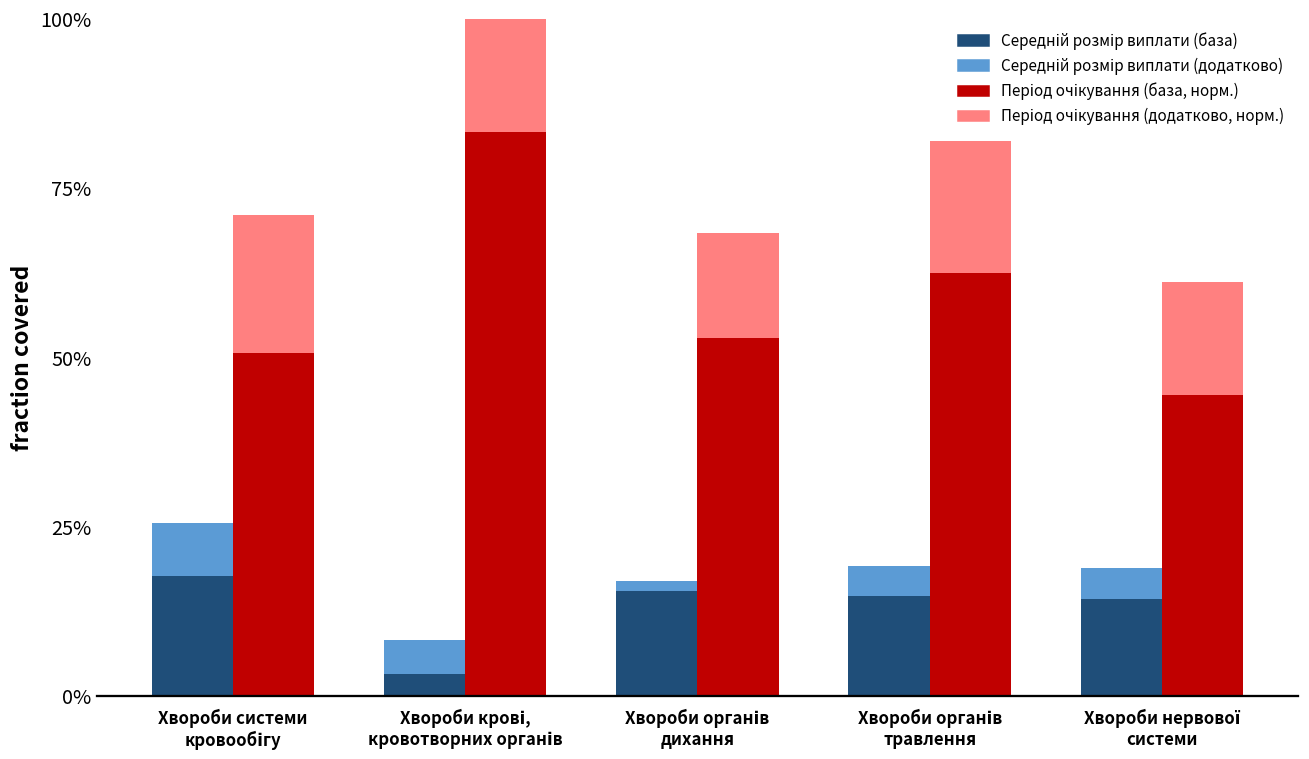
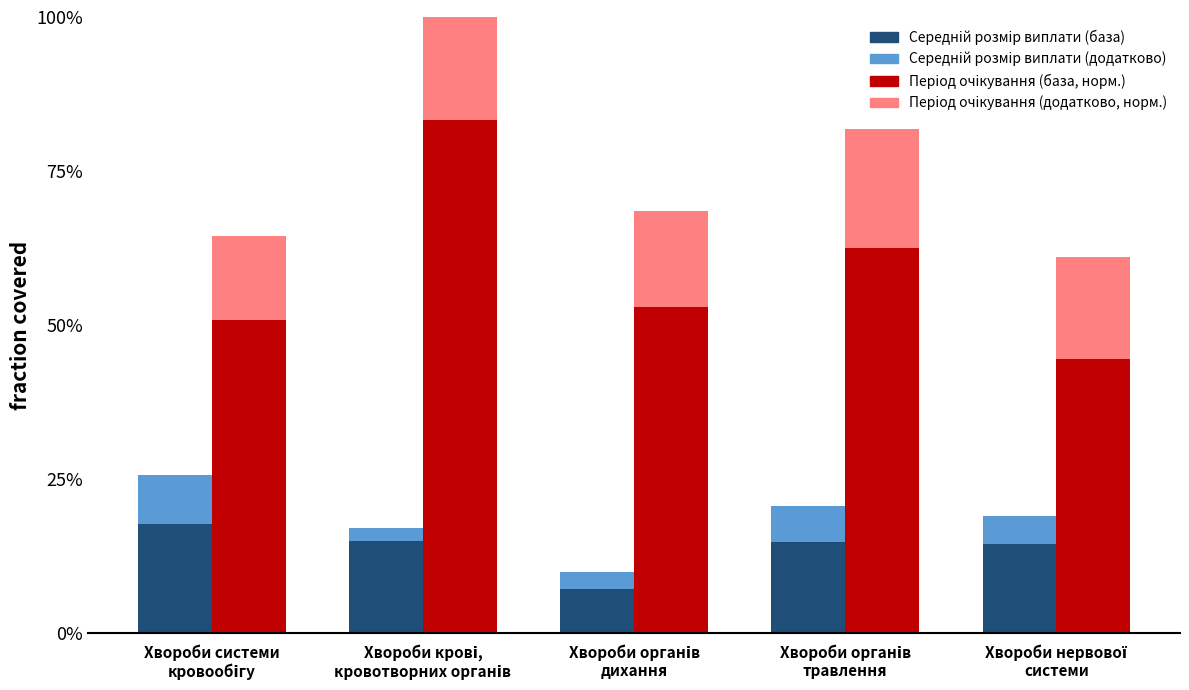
  {
    "Середній розмір виплати (база)": {
      "Хвороби системи кровообігу": "18%",
-     "Хвороби крові, кровотворних органів": "3%",
-     "Хвороби органів дихання": "16%",
+     "Хвороби крові, кровотворних органів": "15%",
+     "Хвороби органів дихання": "7%",
      "Хвороби органів травлення": "15%",
      "Хвороби нервової системи": "14%"
    },
    "Середній розмір виплати (додатково)": {
      "Хвороби системи кровообігу": "8%",
-     "Хвороби крові, кровотворних органів": "5%",
-     "Хвороби органів дихання": "1%",
-     "Хвороби органів травлення": "5%",
+     "Хвороби крові, кровотворних органів": "2%",
+     "Хвороби органів дихання": "3%",
+     "Хвороби органів травлення": "6%",
      "Хвороби нервової системи": "5%"
    },
    "Період очікування (база, норм.)": {
      "Хвороби системи кровообігу": "51%",
      "Хвороби крові, кровотворних органів": "83%",
      "Хвороби органів дихання": "53%",
      "Хвороби органів травлення": "62%",
      "Хвороби нервової системи": "44%"
    },
    "Період очікування (додатково, норм.)": {
-     "Хвороби системи кровообігу": "20%",
+     "Хвороби системи кровообігу": "14%",
      "Хвороби крові, кровотворних органів": "17%",
      "Хвороби органів дихання": "16%",
      "Хвороби органів травлення": "19%",
      "Хвороби нервової системи": "17%"
    }
  }
